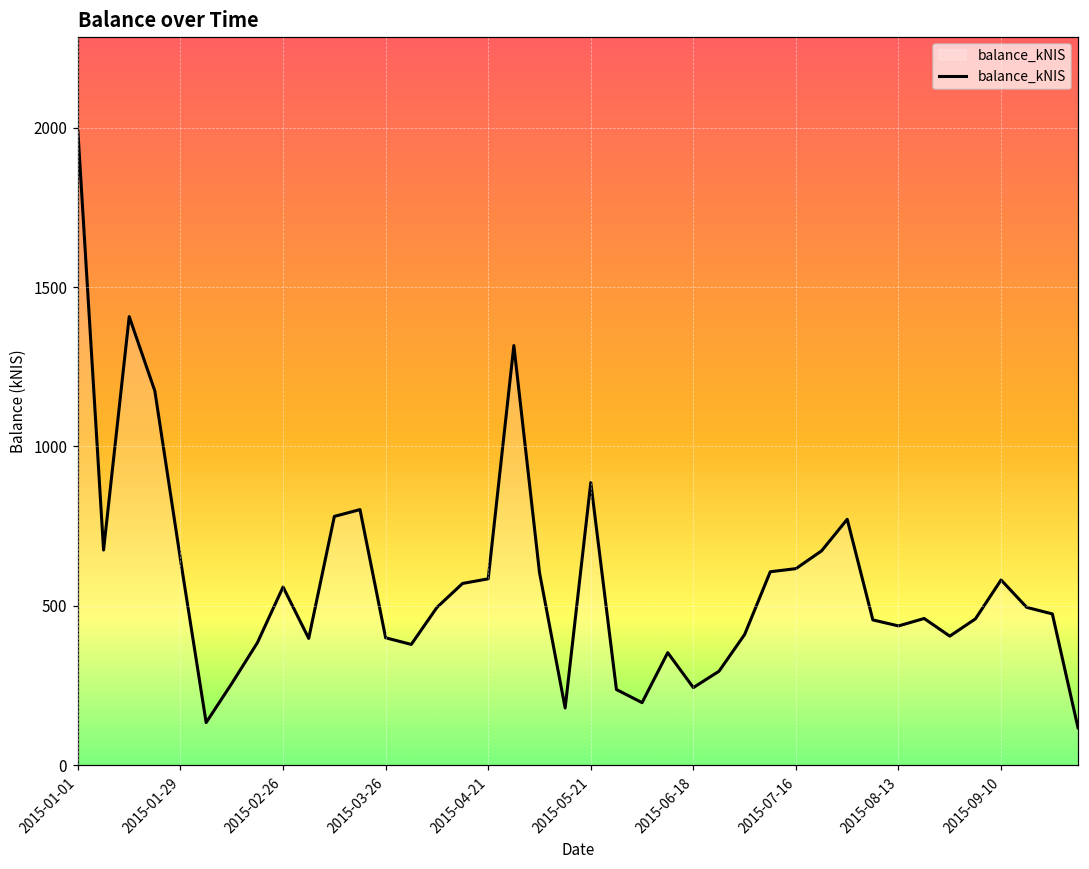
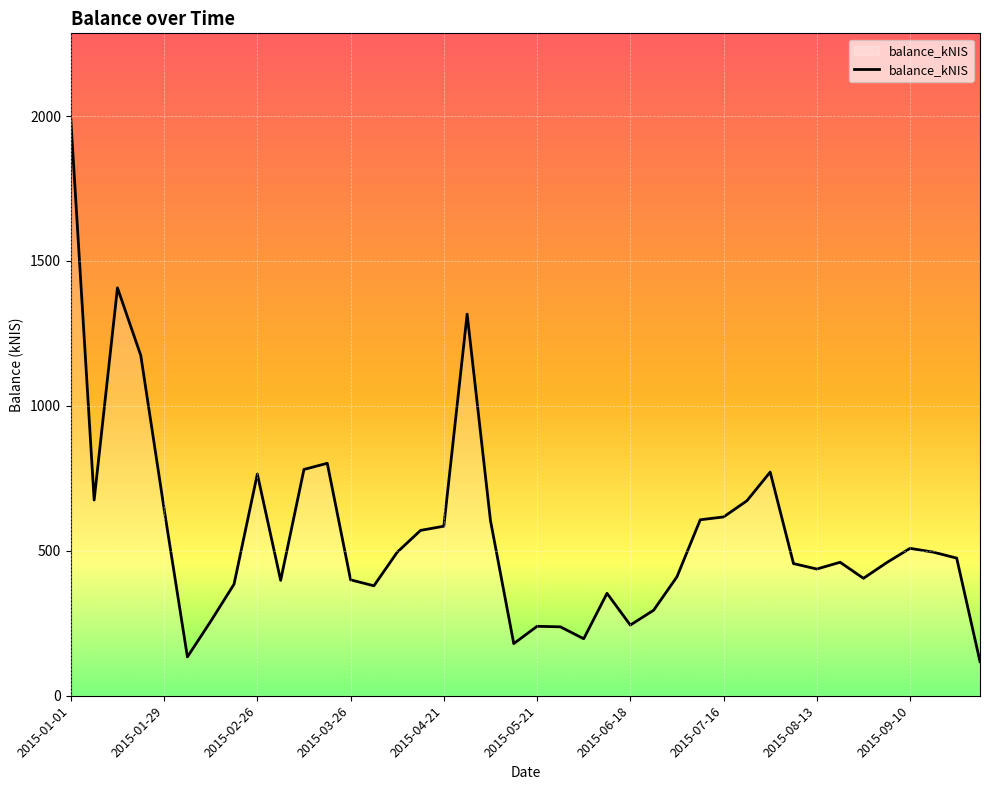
  {
    "2015-01-01": 1990,
    "2015-01-29": 640,
-   "2015-02-26": 560,
+   "2015-02-26": 760,
    "2015-03-26": 400,
    "2015-04-21": 580,
-   "2015-05-21": 890,
+   "2015-05-21": 240,
    "2015-06-18": 240,
    "2015-07-16": 620,
    "2015-08-13": 440,
-   "2015-09-10": 580
+   "2015-09-10": 510
  }
